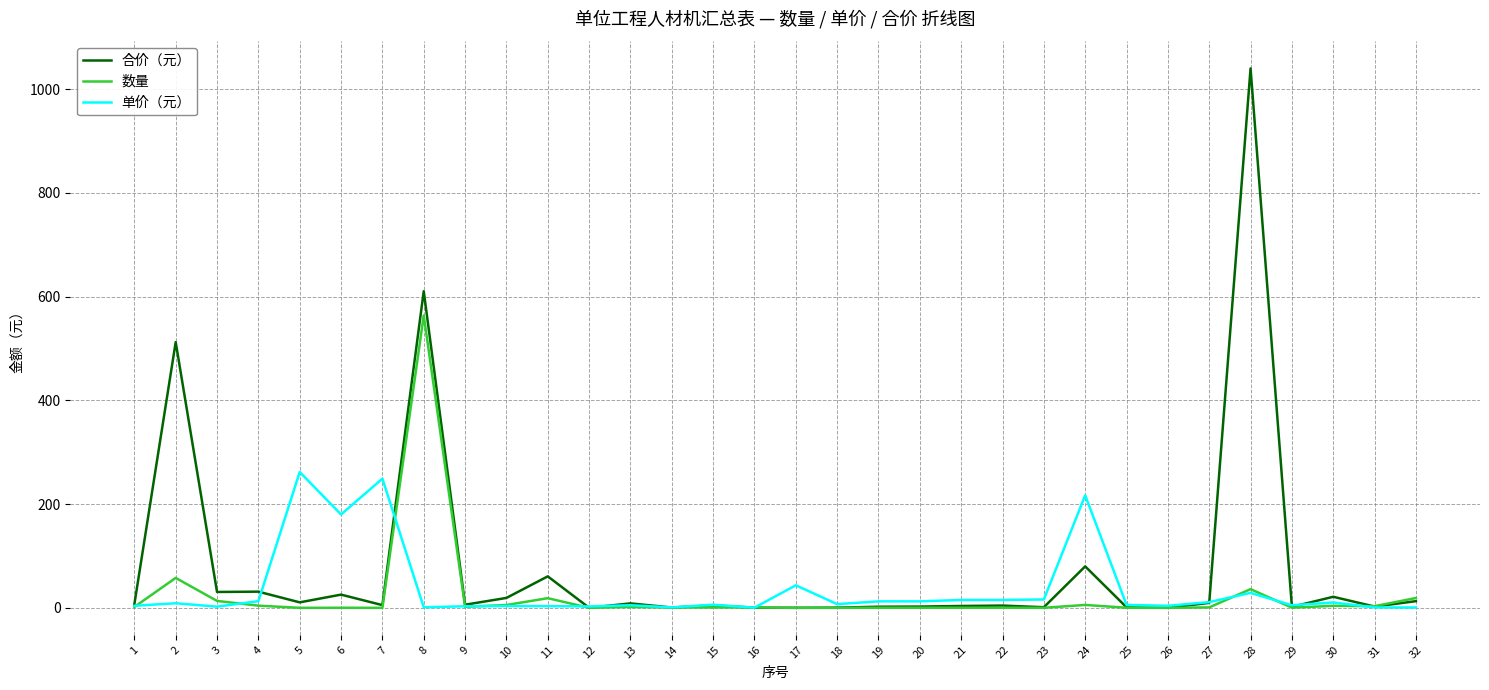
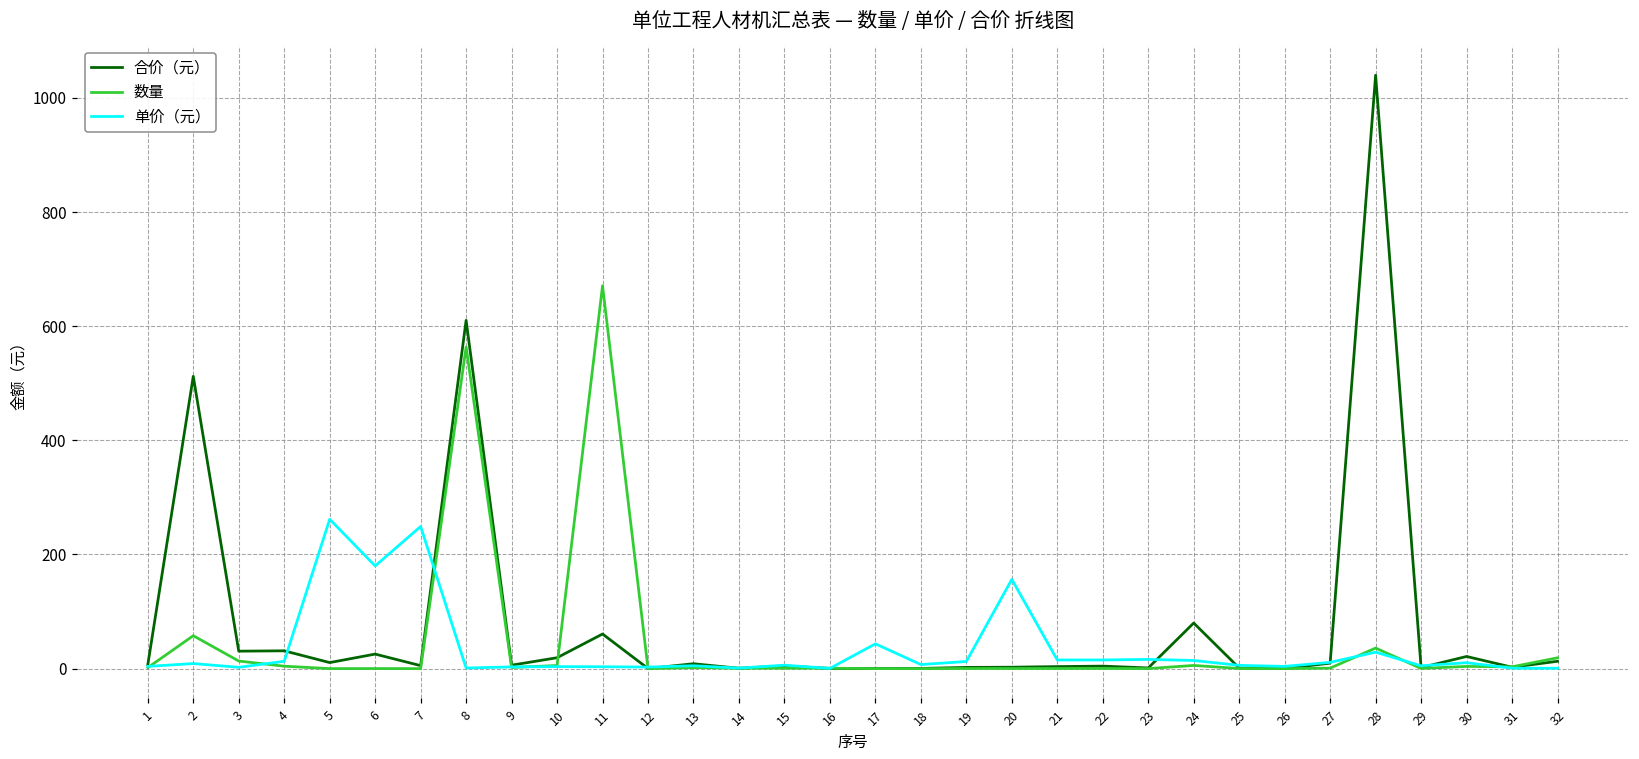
  {
    "合价（元）": {
      "2": 510,
      "3": 30,
      "4": 30,
      "5": 10,
      "6": 30,
      "7": 10,
      "8": 610,
      "10": 20,
      "11": 60,
      "24": 80,
      "28": 1040,
      "30": 20,
      "32": 10
    },
    "数量": {
      "2": 60,
      "3": 10,
      "4": 0,
      "5": 0,
      "6": 0,
      "7": 0,
      "8": 560,
-     "11": 20,
+     "11": 670,
      "24": 10,
      "27": 0,
      "28": 40,
      "30": 0,
      "32": 20
    },
    "单价（元）": {
      "2": 10,
      "3": 0,
      "4": 10,
      "5": 260,
      "6": 180,
      "7": 250,
      "8": 0,
      "11": 0,
      "17": 40,
      "18": 10,
      "19": 10,
-     "20": 10,
+     "20": 160,
      "21": 20,
      "22": 20,
      "23": 20,
-     "24": 220,
+     "24": 10,
      "28": 30,
      "30": 10,
      "32": 0
    }
  }
